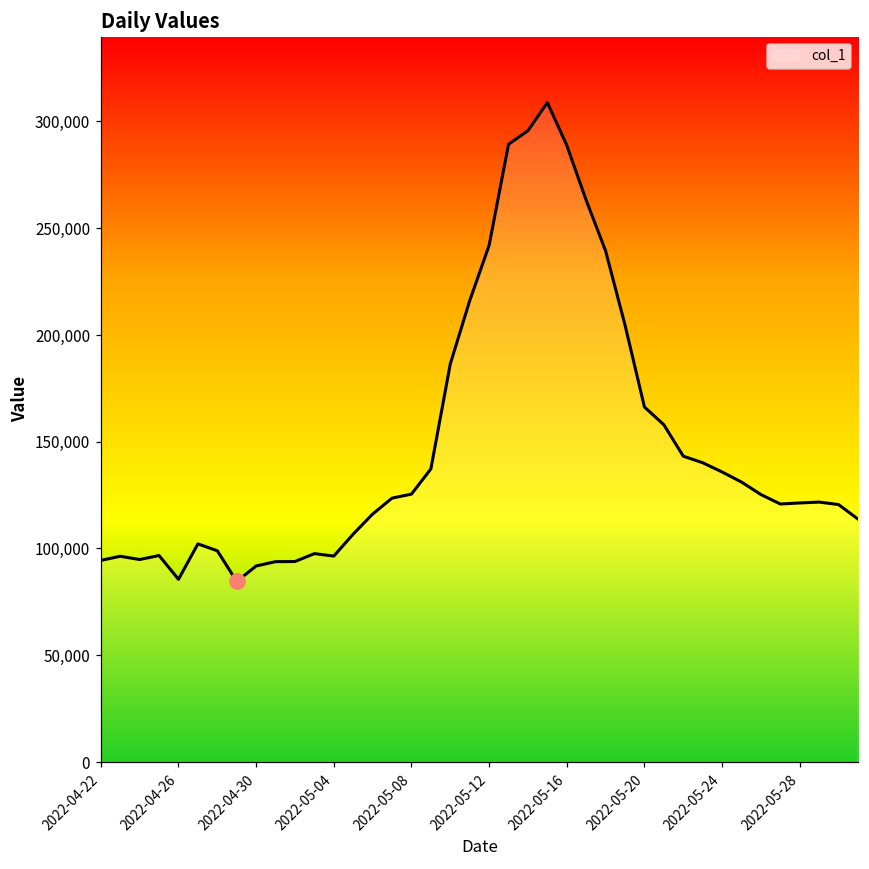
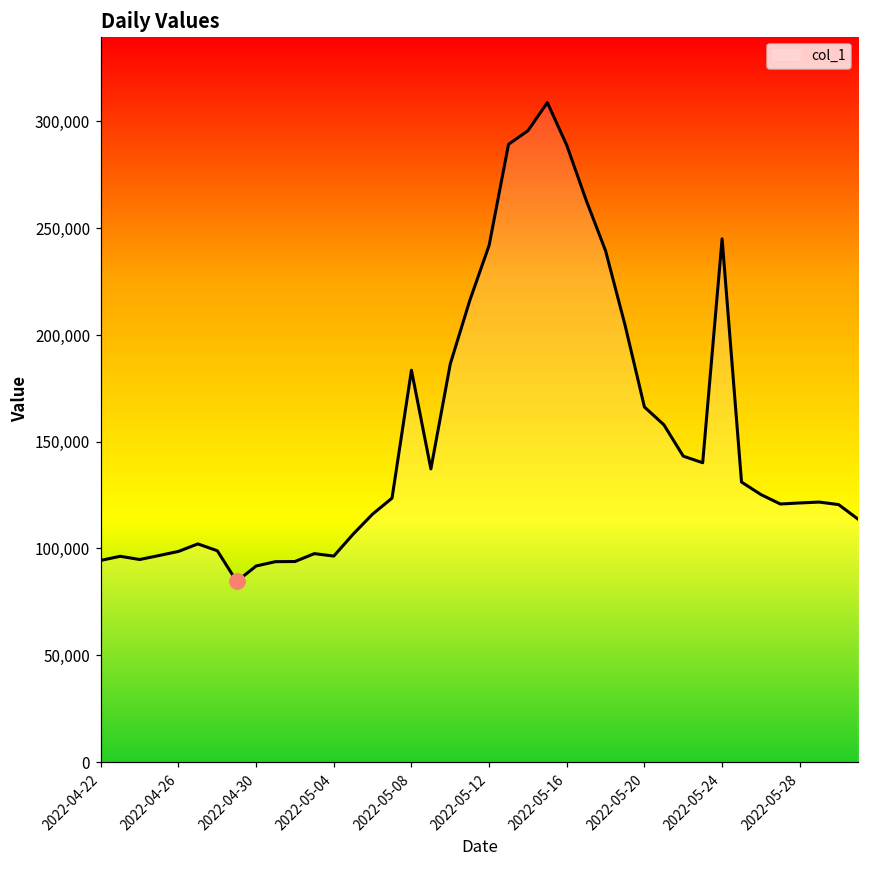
  {
    "col_1": {
      "2022-04-22": "94,000",
-     "2022-04-26": "86,000",
+     "2022-04-26": "99,000",
      "2022-04-30": "92,000",
      "2022-05-04": "96,000",
-     "2022-05-08": "125,000",
+     "2022-05-08": "184,000",
      "2022-05-12": "242,000",
      "2022-05-16": "289,000",
      "2022-05-20": "166,000",
-     "2022-05-24": "136,000",
+     "2022-05-24": "245,000",
      "2022-05-28": "121,000"
    }
  }
